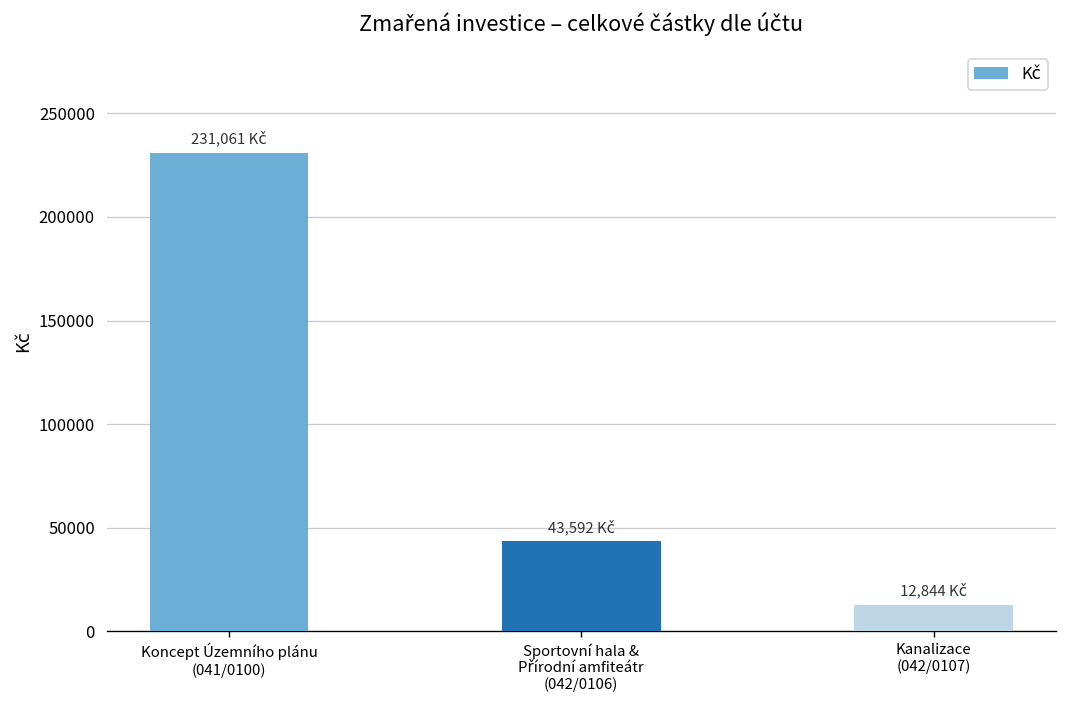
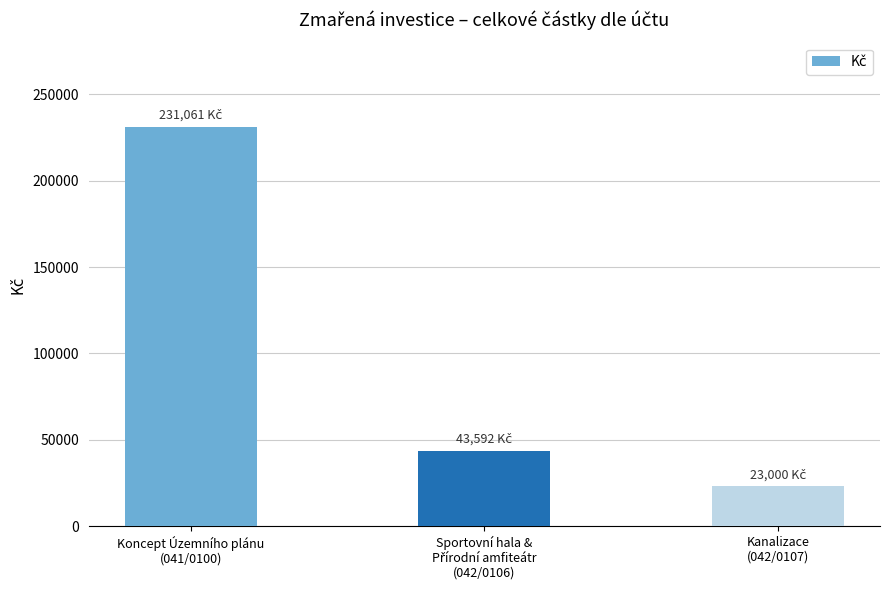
  {
    "Koncept Územního plánu (041/0100)": "231,061",
    "Sportovní hala & Přírodní amfiteátr (042/0106)": "43,592",
-   "Kanalizace (042/0107)": "12,844"
+   "Kanalizace (042/0107)": "23,000"
  }
